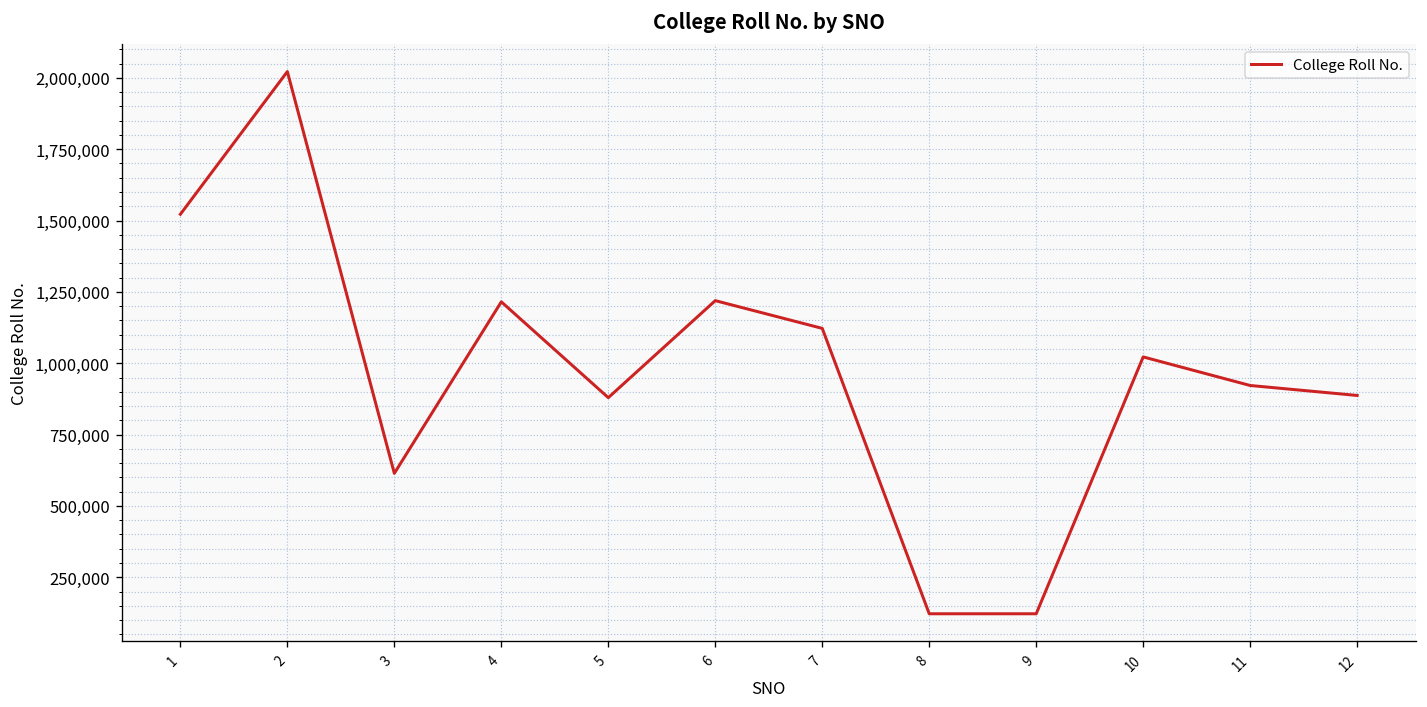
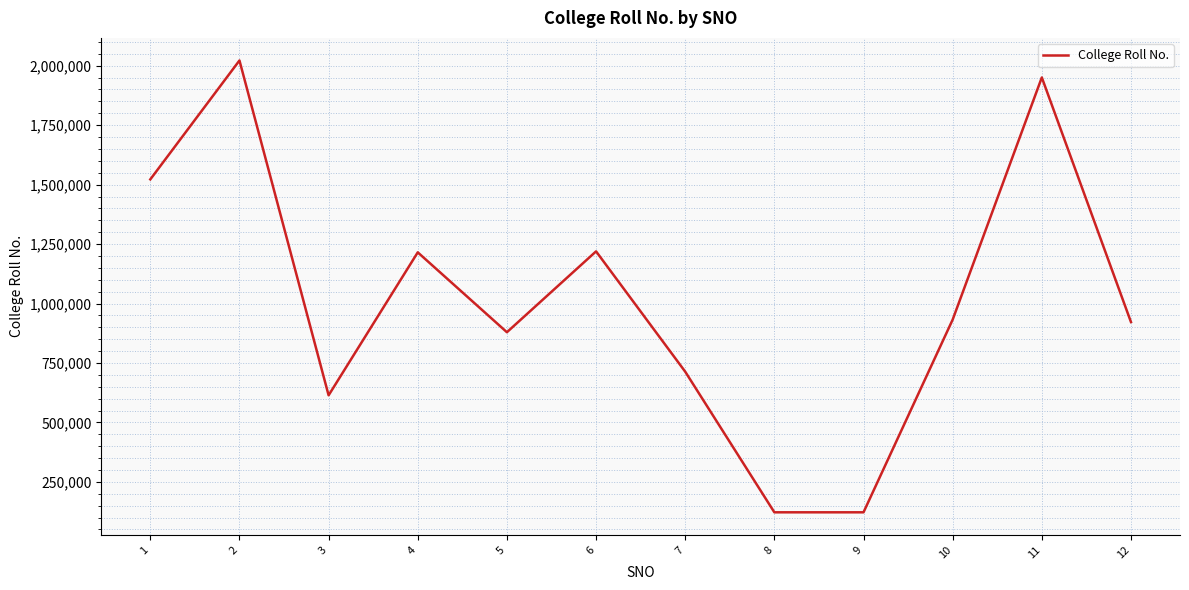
  {
    "1": "1,520,000",
    "2": "2,020,000",
    "3": "610,000",
    "4": "1,220,000",
    "5": "880,000",
    "6": "1,220,000",
-   "7": "1,120,000",
+   "7": "710,000",
    "8": "120,000",
    "9": "120,000",
-   "10": "1,020,000",
-   "11": "920,000",
-   "12": "890,000"
+   "10": "930,000",
+   "11": "1,950,000",
+   "12": "920,000"
  }
